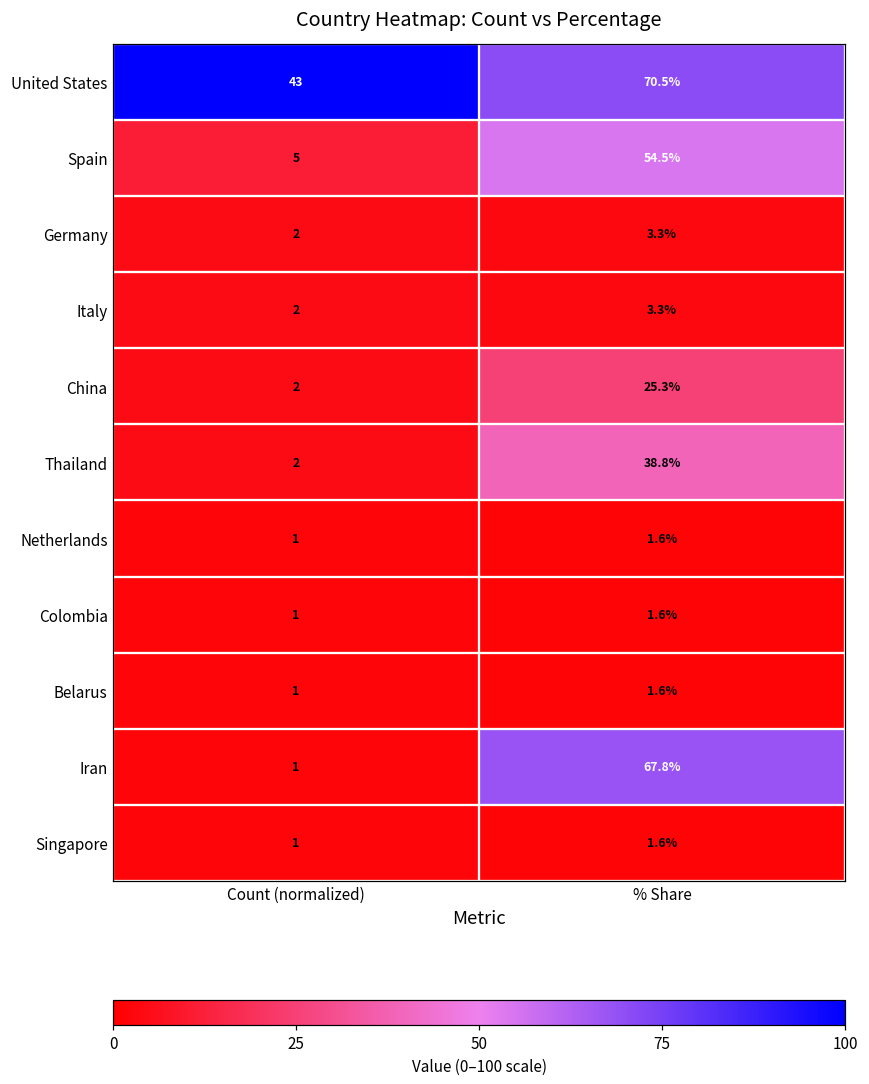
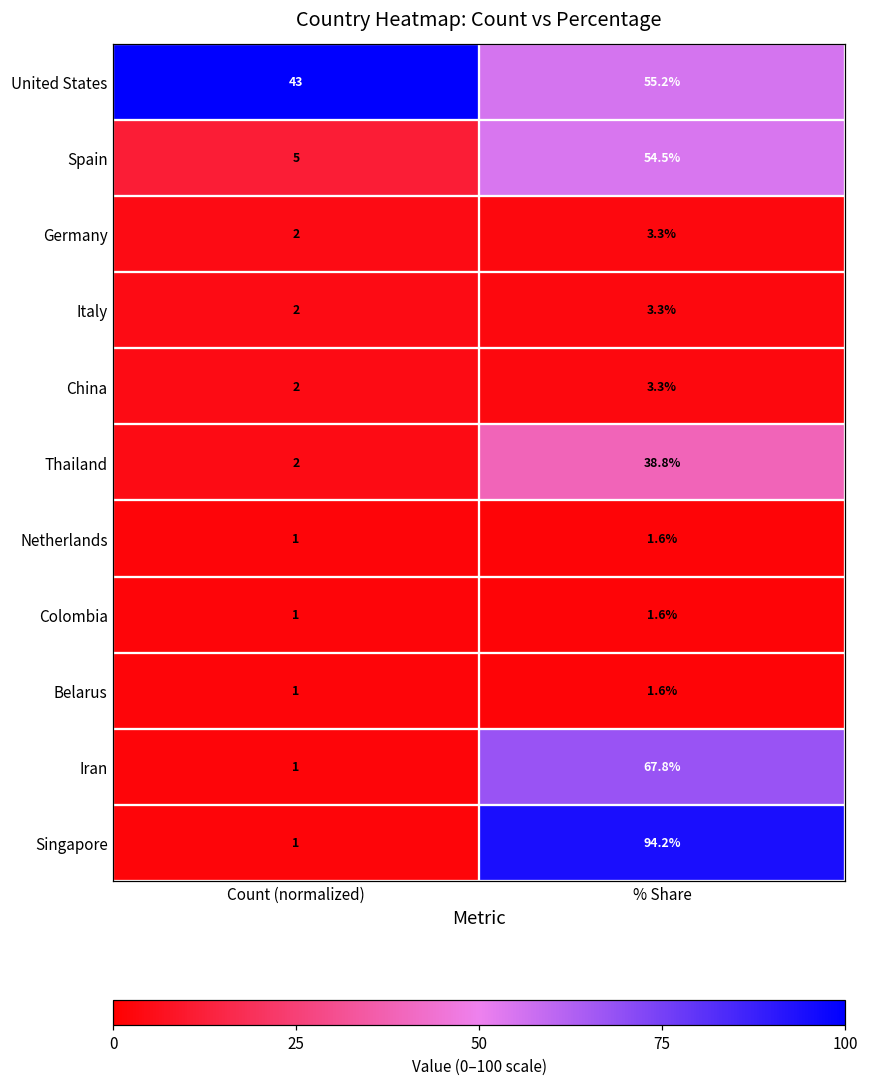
  {
    "United States": {
      "Count (normalized)": "43",
-     "% Share": "70.5%"
+     "% Share": "55.2%"
    },
    "Spain": {
      "Count (normalized)": "5",
      "% Share": "54.5%"
    },
    "Germany": {
      "Count (normalized)": "2",
      "% Share": "3.3%"
    },
    "Italy": {
      "Count (normalized)": "2",
      "% Share": "3.3%"
    },
    "China": {
      "Count (normalized)": "2",
-     "% Share": "25.3%"
+     "% Share": "3.3%"
    },
    "Thailand": {
      "Count (normalized)": "2",
      "% Share": "38.8%"
    },
    "Netherlands": {
      "Count (normalized)": "1",
      "% Share": "1.6%"
    },
    "Colombia": {
      "Count (normalized)": "1",
      "% Share": "1.6%"
    },
    "Belarus": {
      "Count (normalized)": "1",
      "% Share": "1.6%"
    },
    "Iran": {
      "Count (normalized)": "1",
      "% Share": "67.8%"
    },
    "Singapore": {
      "Count (normalized)": "1",
-     "% Share": "1.6%"
+     "% Share": "94.2%"
    }
  }
